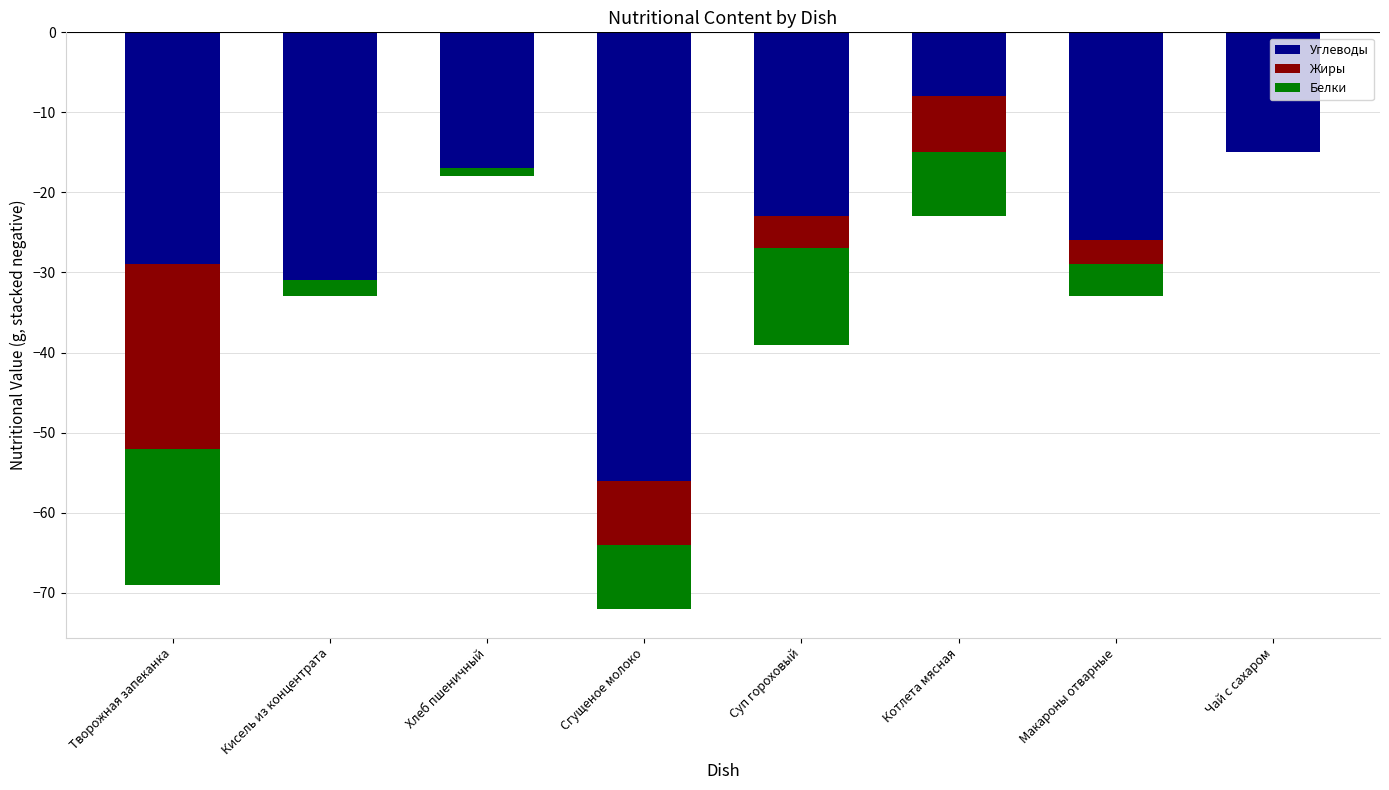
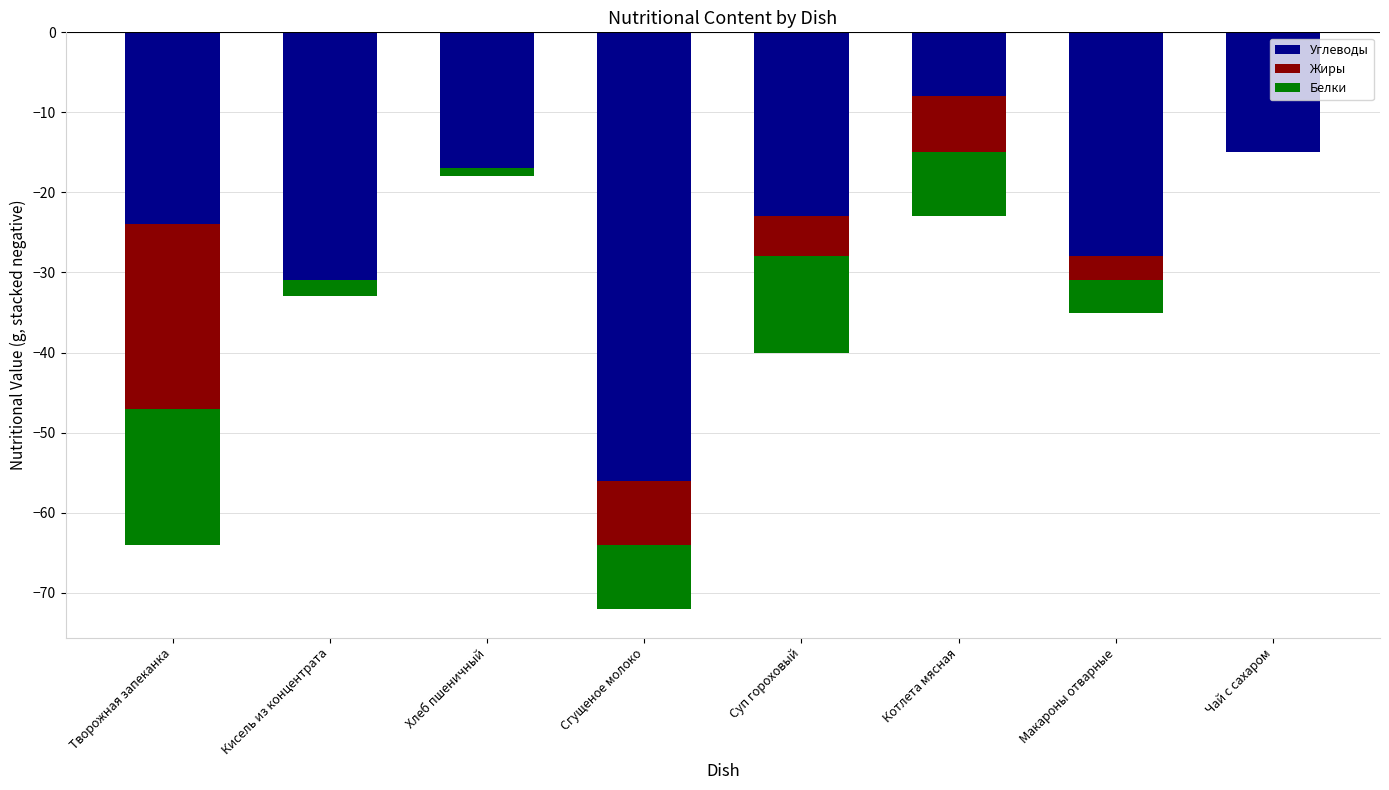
  {
    "Углеводы": {
-     "Творожная запеканка": -29,
+     "Творожная запеканка": -24,
      "Кисель из концентрата": -31,
      "Хлеб пшеничный": -17,
      "Сгущеное молоко": -56,
      "Суп гороховый": -23,
      "Котлета мясная": -8,
-     "Макароны отварные": -26,
+     "Макароны отварные": -28,
      "Чай с сахаром": -15
    },
    "Жиры": {
      "Творожная запеканка": -23,
      "Кисель из концентрата": 0,
      "Хлеб пшеничный": 0,
      "Сгущеное молоко": -8,
-     "Суп гороховый": -4,
+     "Суп гороховый": -5,
      "Котлета мясная": -7,
      "Макароны отварные": -3,
      "Чай с сахаром": 0
    },
    "Белки": {
      "Творожная запеканка": -17,
      "Кисель из концентрата": -2,
      "Хлеб пшеничный": -1,
      "Сгущеное молоко": -8,
      "Суп гороховый": -12,
      "Котлета мясная": -8,
      "Макароны отварные": -4,
      "Чай с сахаром": 0
    }
  }
